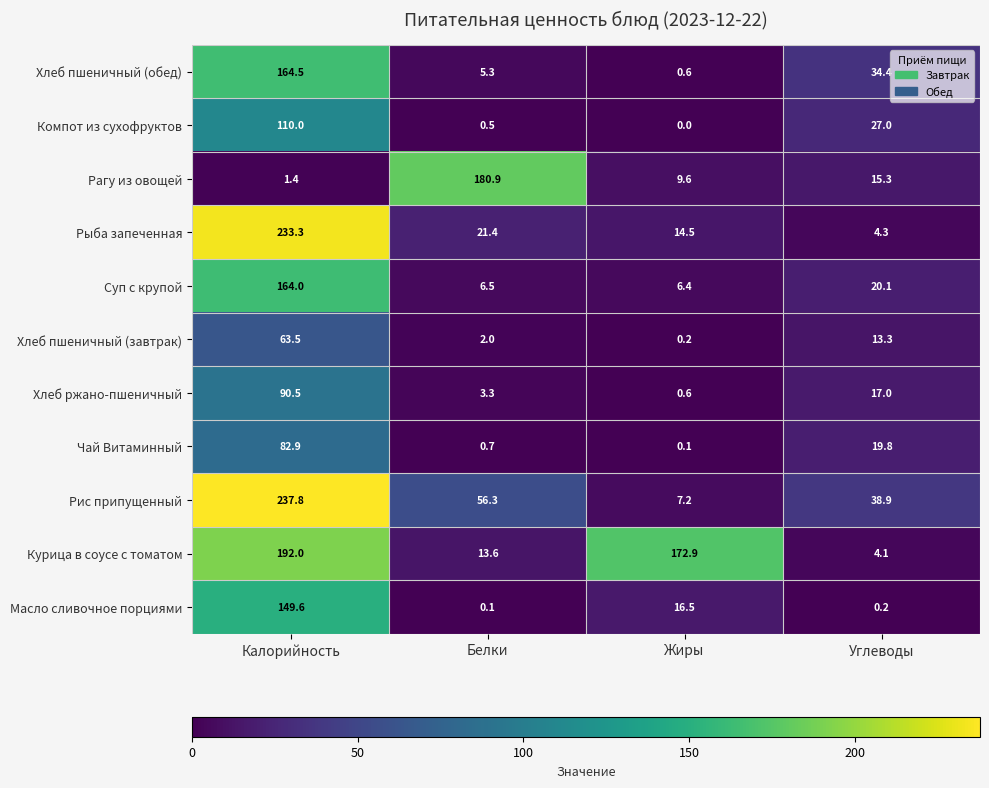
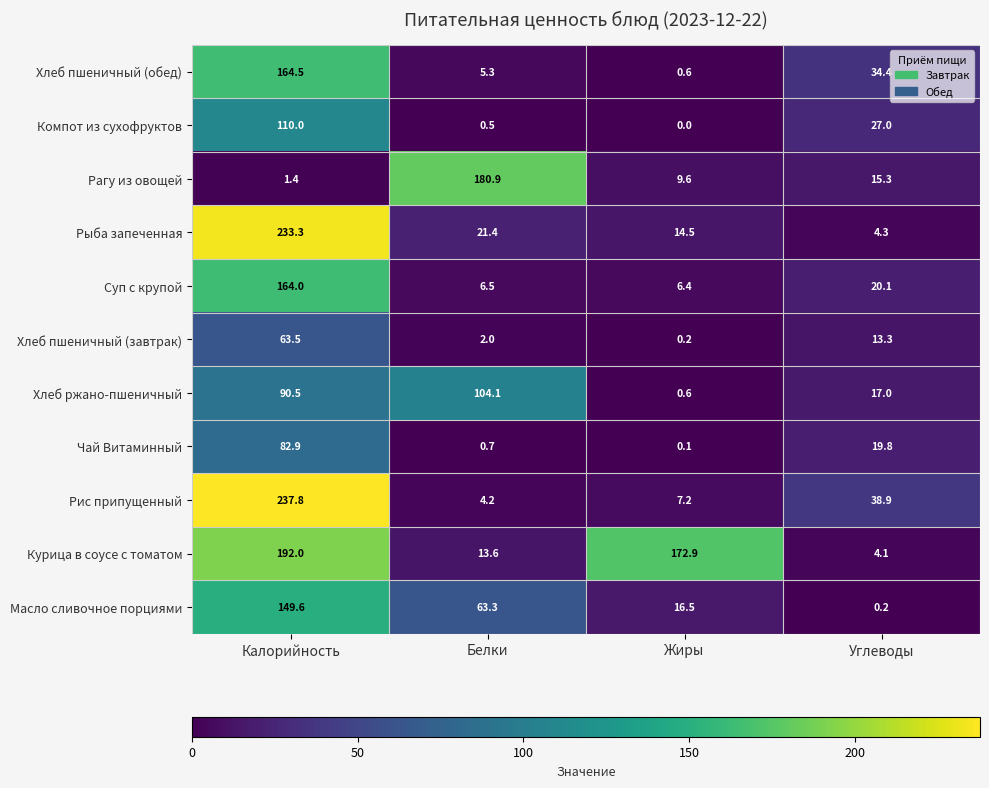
  {
    "Хлеб пшеничный (обед)": {
      "Калорийность": 164.5,
      "Белки": 5.3,
      "Жиры": 0.6
    },
    "Компот из сухофруктов": {
      "Калорийность": 110.0,
      "Белки": 0.5,
      "Жиры": 0.0,
      "Углеводы": 27.0
    },
    "Рагу из овощей": {
      "Калорийность": 1.4,
      "Белки": 180.9,
      "Жиры": 9.6,
      "Углеводы": 15.3
    },
    "Рыба запеченная": {
      "Калорийность": 233.3,
      "Белки": 21.4,
      "Жиры": 14.5,
      "Углеводы": 4.3
    },
    "Суп с крупой": {
      "Калорийность": 164.0,
      "Белки": 6.5,
      "Жиры": 6.4,
      "Углеводы": 20.1
    },
    "Хлеб пшеничный (завтрак)": {
      "Калорийность": 63.5,
      "Белки": 2.0,
      "Жиры": 0.2,
      "Углеводы": 13.3
    },
    "Хлеб ржано-пшеничный": {
      "Калорийность": 90.5,
-     "Белки": 3.3,
+     "Белки": 104.1,
      "Жиры": 0.6,
      "Углеводы": 17.0
    },
    "Чай Витаминный": {
      "Калорийность": 82.9,
      "Белки": 0.7,
      "Жиры": 0.1,
      "Углеводы": 19.8
    },
    "Рис припущенный": {
      "Калорийность": 237.8,
-     "Белки": 56.3,
+     "Белки": 4.2,
      "Жиры": 7.2,
      "Углеводы": 38.9
    },
    "Курица в соусе с томатом": {
      "Калорийность": 192.0,
      "Белки": 13.6,
      "Жиры": 172.9,
      "Углеводы": 4.1
    },
    "Масло сливочное порциями": {
      "Калорийность": 149.6,
-     "Белки": 0.1,
+     "Белки": 63.3,
      "Жиры": 16.5,
      "Углеводы": 0.2
    }
  }
